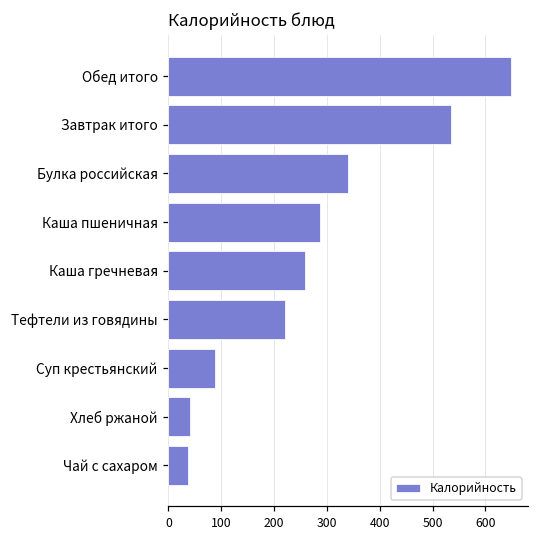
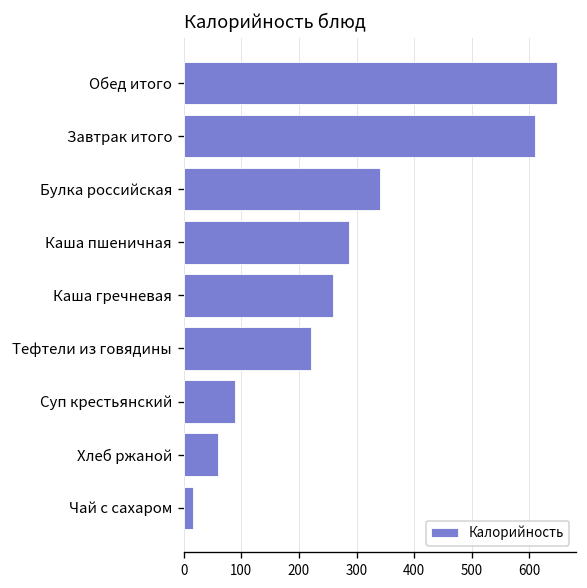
  {
    "Обед итого": 650,
-   "Завтрак итого": 530,
+   "Завтрак итого": 610,
    "Булка российская": 340,
    "Каша пшеничная": 290,
    "Каша гречневая": 260,
    "Тефтели из говядины": 220,
    "Суп крестьянский": 90,
-   "Хлеб ржаной": 40,
-   "Чай с сахаром": 40
+   "Хлеб ржаной": 60,
+   "Чай с сахаром": 20
  }
